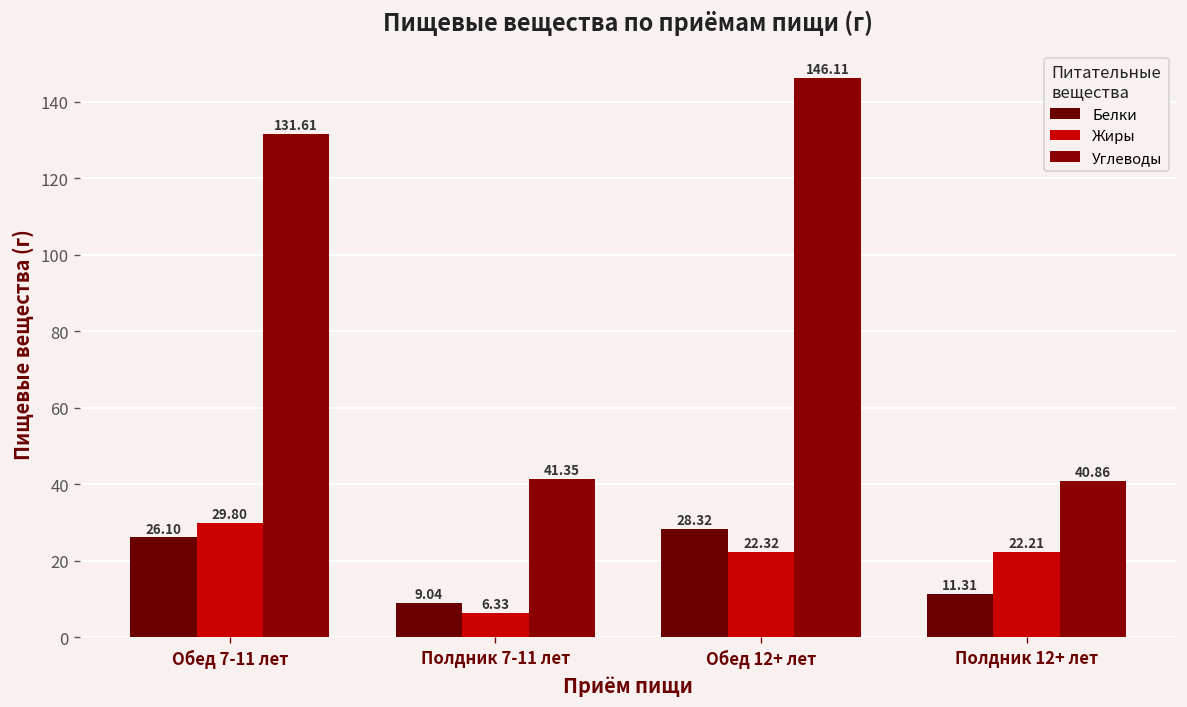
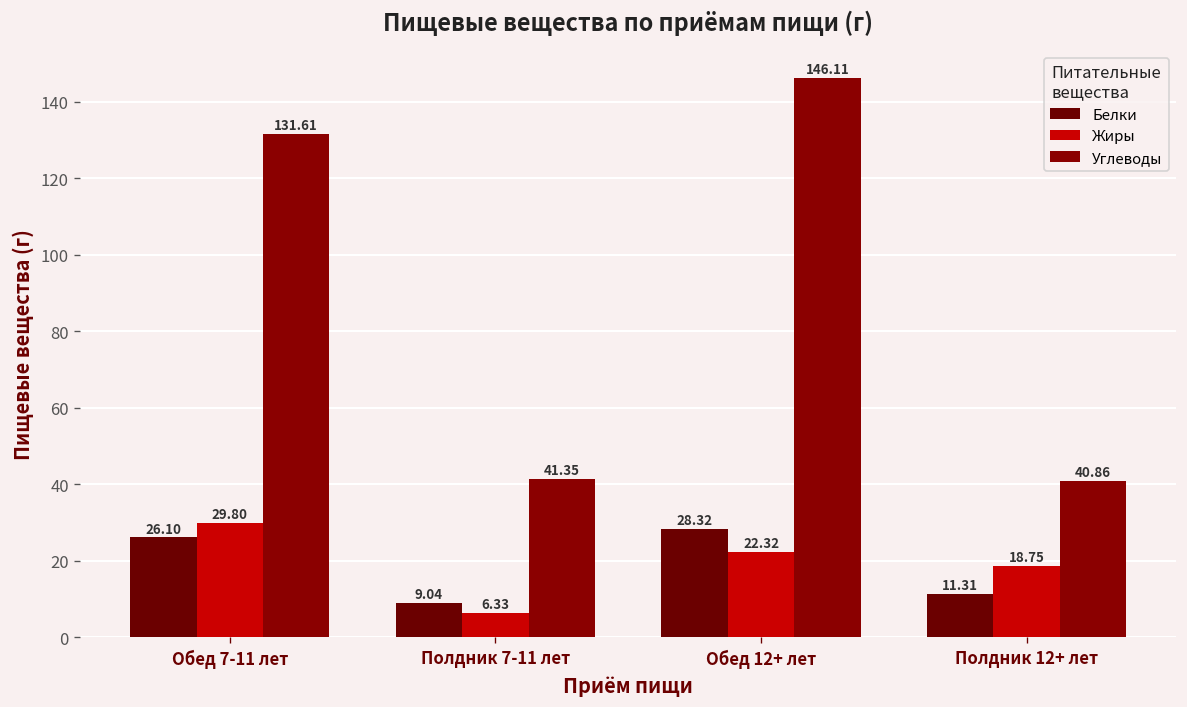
  {
    "Жиры": {
      "Обед 7-11 лет": 29.80,
      "Полдник 7-11 лет": 6.33,
      "Обед 12+ лет": 22.32,
-     "Полдник 12+ лет": 22.21
+     "Полдник 12+ лет": 18.75
    }
  }
